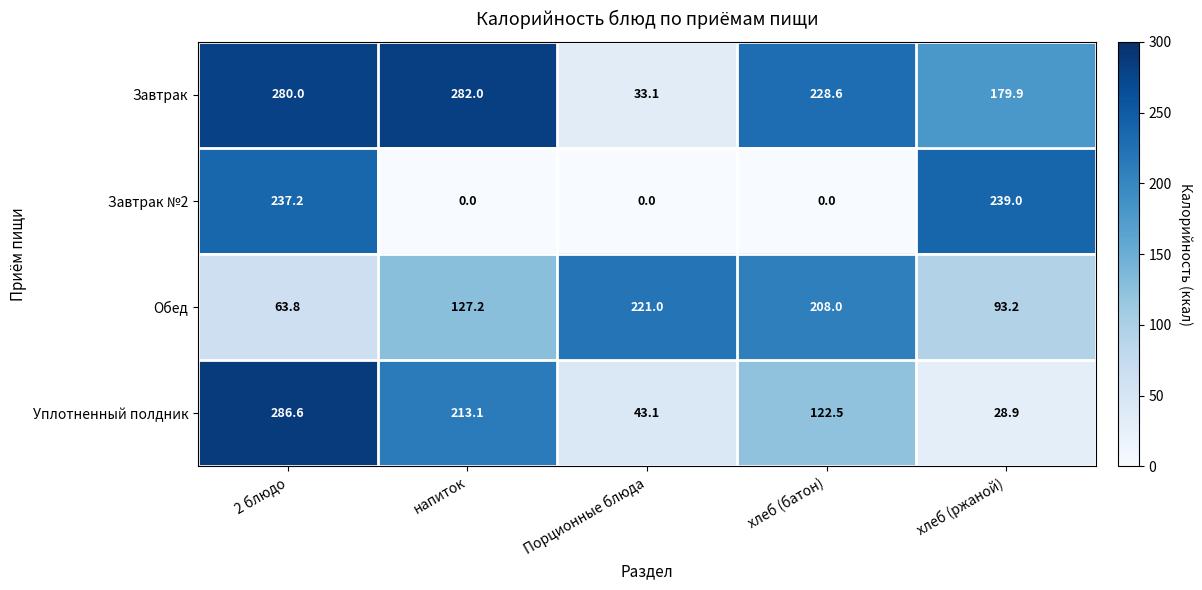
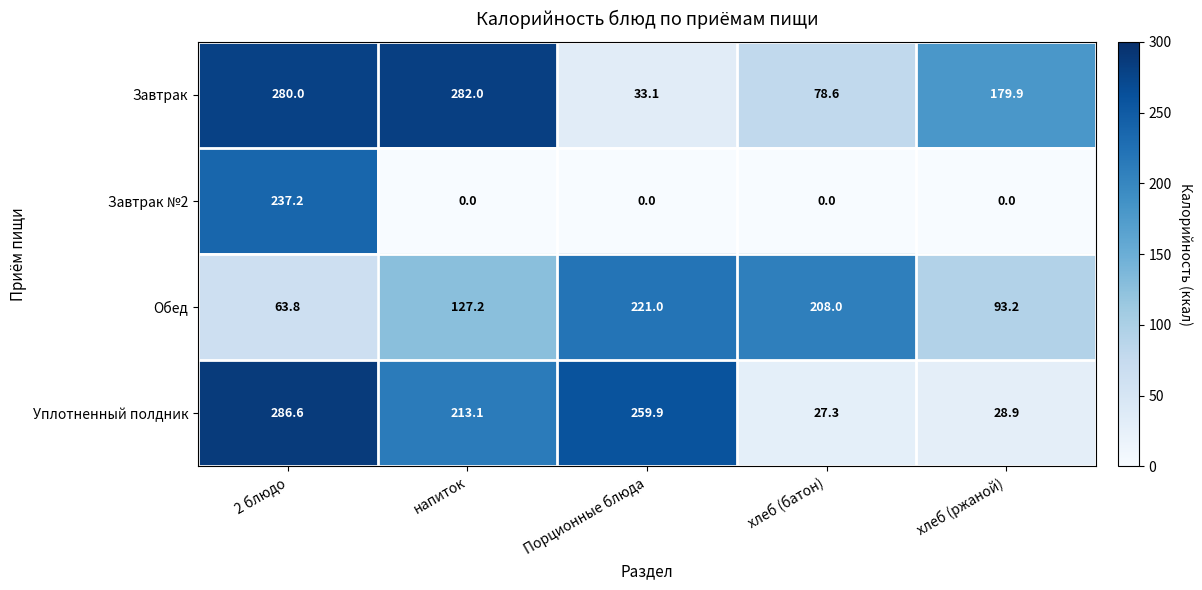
  {
    "Завтрак": {
      "2 блюдо": 280.0,
      "напиток": 282.0,
      "Порционные блюда": 33.1,
-     "хлеб (батон)": 228.6,
+     "хлеб (батон)": 78.6,
      "хлеб (ржаной)": 179.9
    },
    "Завтрак №2": {
      "2 блюдо": 237.2,
      "напиток": 0.0,
      "Порционные блюда": 0.0,
      "хлеб (батон)": 0.0,
-     "хлеб (ржаной)": 239.0
+     "хлеб (ржаной)": 0.0
    },
    "Обед": {
      "2 блюдо": 63.8,
      "напиток": 127.2,
      "Порционные блюда": 221.0,
      "хлеб (батон)": 208.0,
      "хлеб (ржаной)": 93.2
    },
    "Уплотненный полдник": {
      "2 блюдо": 286.6,
      "напиток": 213.1,
-     "Порционные блюда": 43.1,
-     "хлеб (батон)": 122.5,
+     "Порционные блюда": 259.9,
+     "хлеб (батон)": 27.3,
      "хлеб (ржаной)": 28.9
    }
  }
